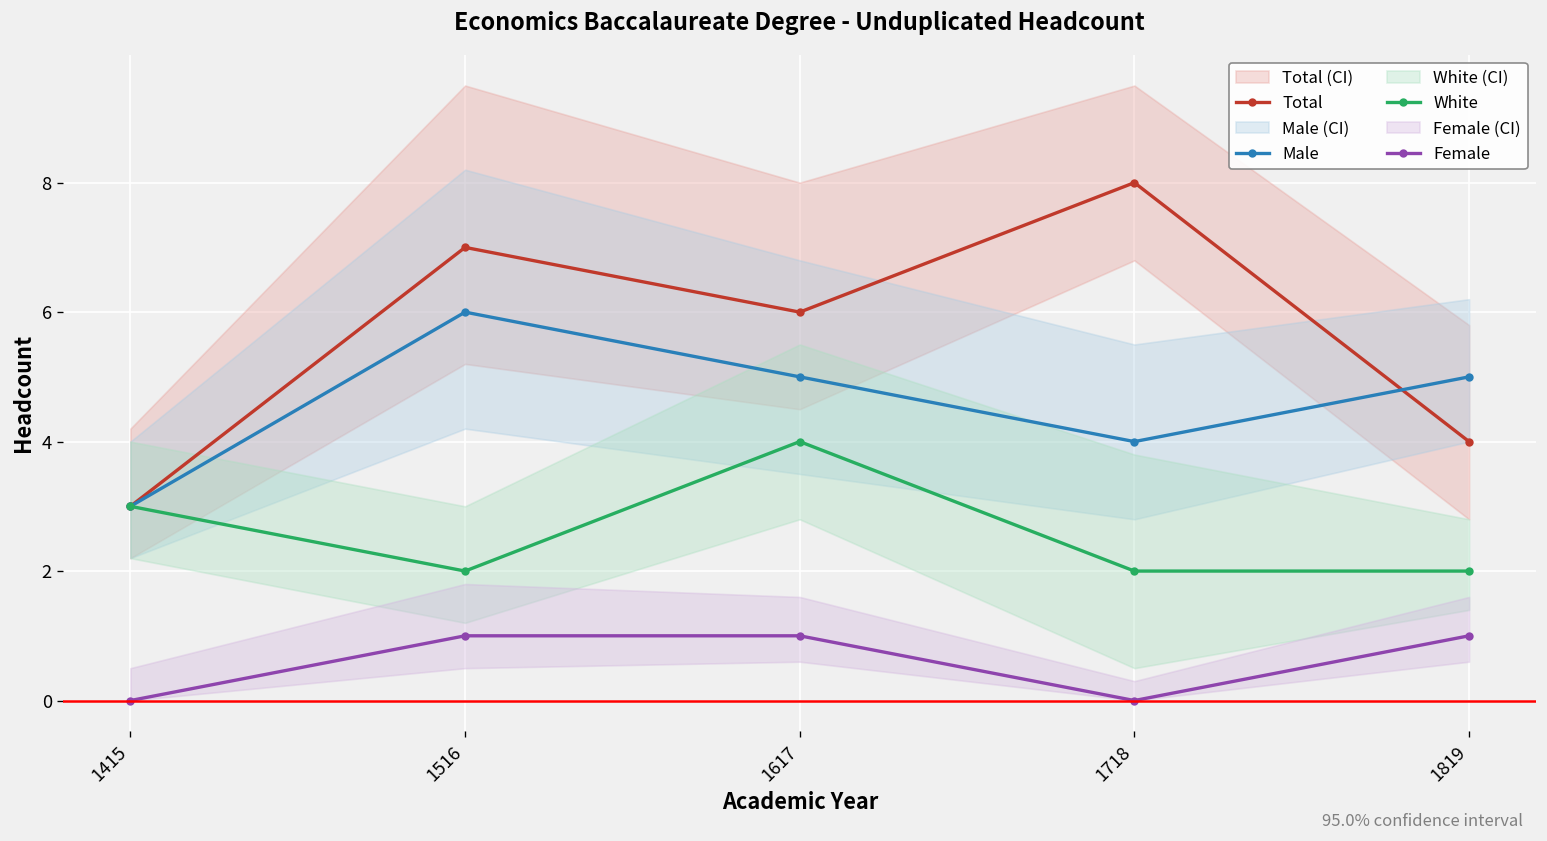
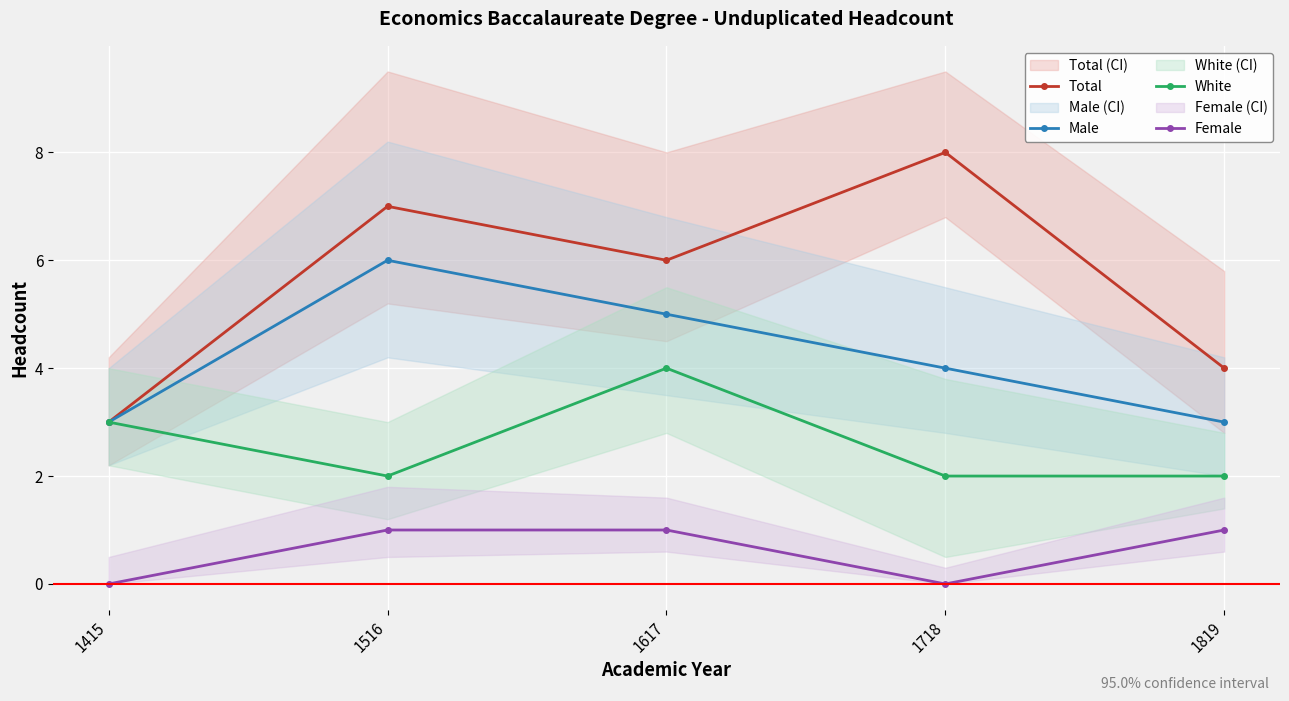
  {
    "Total": {
      "1516": 7,
      "1617": 6,
      "1718": 8,
      "1819": 4
    },
    "Male": {
      "1516": 6,
      "1617": 5,
      "1718": 4,
-     "1819": 5
+     "1819": 3
    },
    "White": {
      "1516": 2,
      "1617": 4,
      "1718": 2,
      "1819": 2
    },
    "Female": {
      "1415": 0,
      "1516": 1,
      "1617": 1,
      "1718": 0,
      "1819": 1
    }
  }
